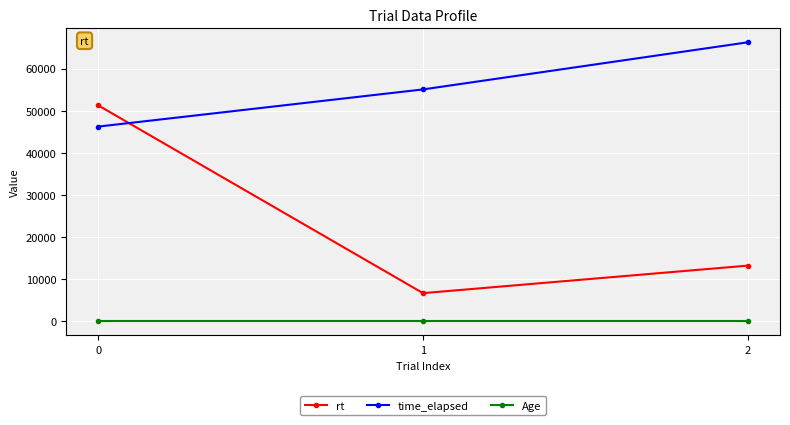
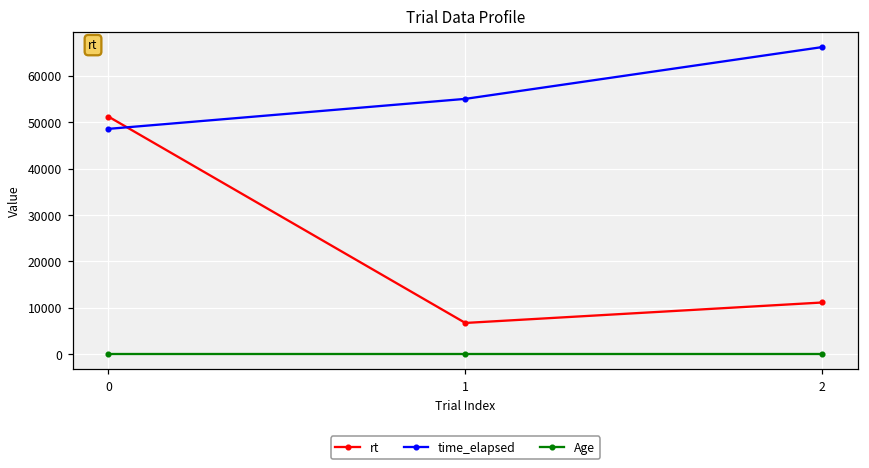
  {
    "rt": {
      "0": 51000,
      "1": 7000,
-     "2": 13000
+     "2": 11000
    },
    "time_elapsed": {
-     "0": 46000,
+     "0": 49000,
      "1": 55000,
      "2": 66000
    },
    "Age": {
      "0": 0,
      "1": 0,
      "2": 0
    }
  }
